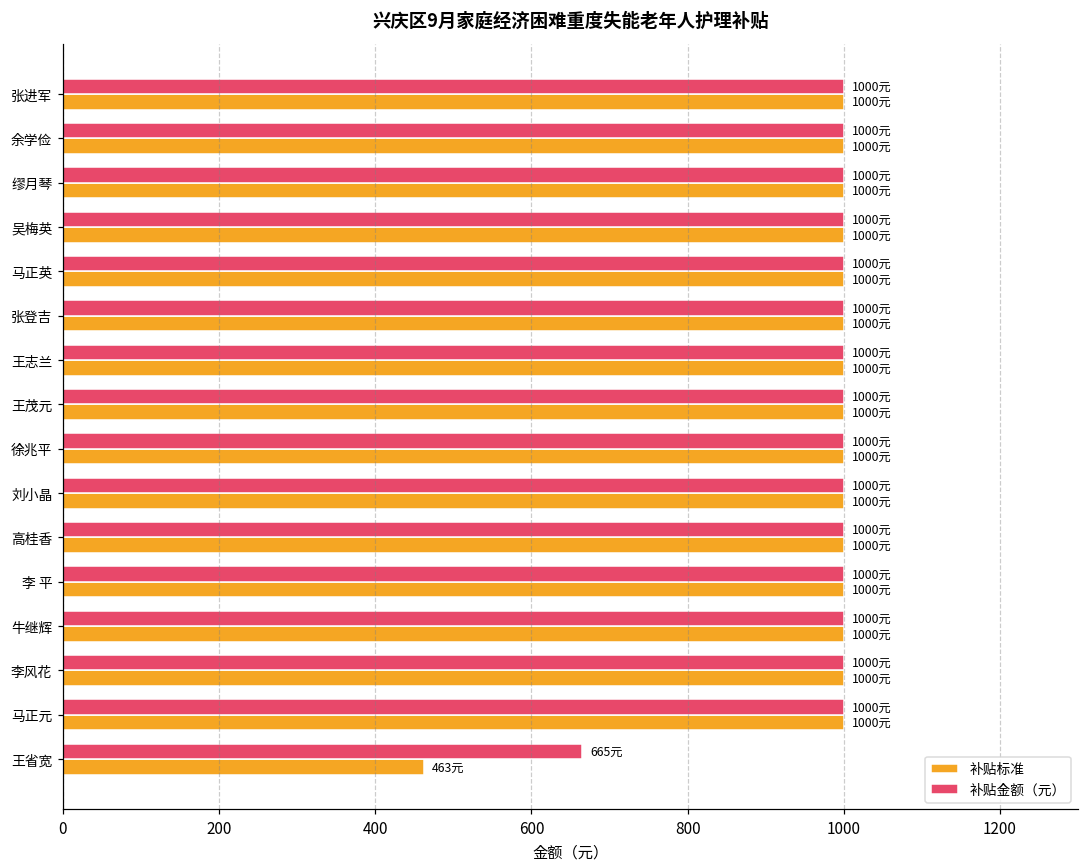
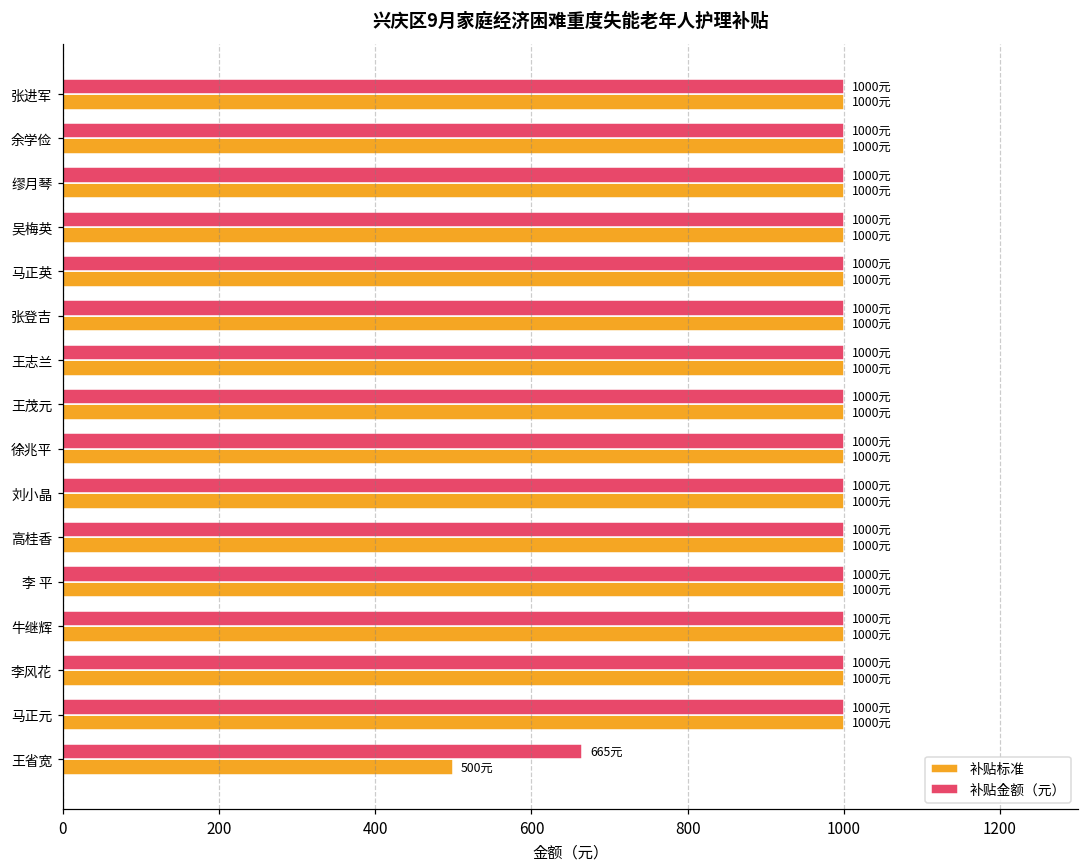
  {
    "补贴标准": {
      "张进军": "1000元",
      "余学俭": "1000元",
      "缪月琴": "1000元",
      "吴梅英": "1000元",
      "马正英": "1000元",
      "张登吉": "1000元",
      "王志兰": "1000元",
      "王茂元": "1000元",
      "徐兆平": "1000元",
      "刘小晶": "1000元",
      "高桂香": "1000元",
      "李 平": "1000元",
      "牛继辉": "1000元",
      "李风花": "1000元",
      "马正元": "1000元",
-     "王省宽": "463元"
+     "王省宽": "500元"
    },
    "补贴金额（元）": {
      "张进军": "1000元",
      "余学俭": "1000元",
      "缪月琴": "1000元",
      "吴梅英": "1000元",
      "马正英": "1000元",
      "张登吉": "1000元",
      "王志兰": "1000元",
      "王茂元": "1000元",
      "徐兆平": "1000元",
      "刘小晶": "1000元",
      "高桂香": "1000元",
      "李 平": "1000元",
      "牛继辉": "1000元",
      "李风花": "1000元",
      "马正元": "1000元",
      "王省宽": "665元"
    }
  }
